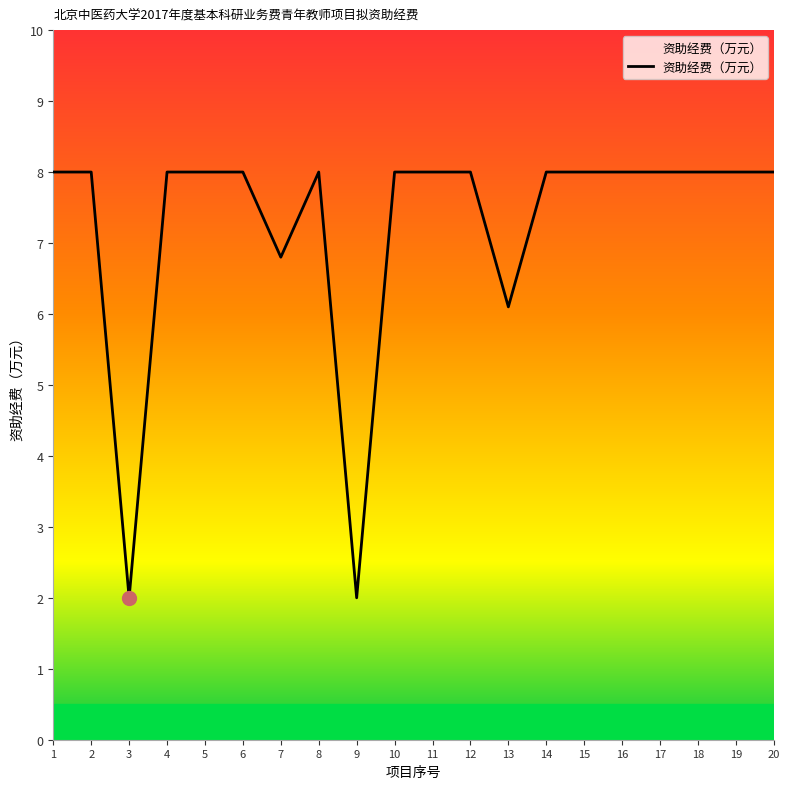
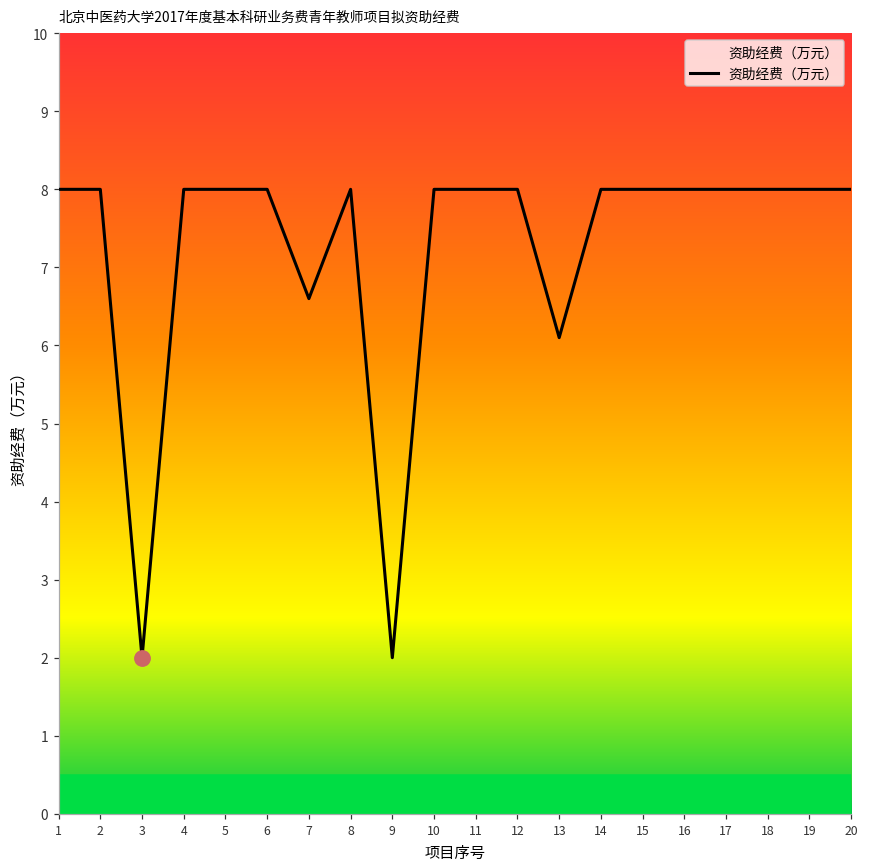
  {
    "资助经费（万元）": {
      "1": 8.0,
      "2": 8.0,
      "4": 8.0,
      "5": 8.0,
      "6": 8.0,
-     "7": 6.8,
+     "7": 6.6,
      "8": 8.0,
      "9": 2.0,
      "10": 8.0,
      "11": 8.0,
      "12": 8.0,
      "13": 6.1,
      "14": 8.0,
      "15": 8.0,
      "16": 8.0,
      "17": 8.0,
      "18": 8.0,
      "19": 8.0,
      "20": 8.0
    }
  }
